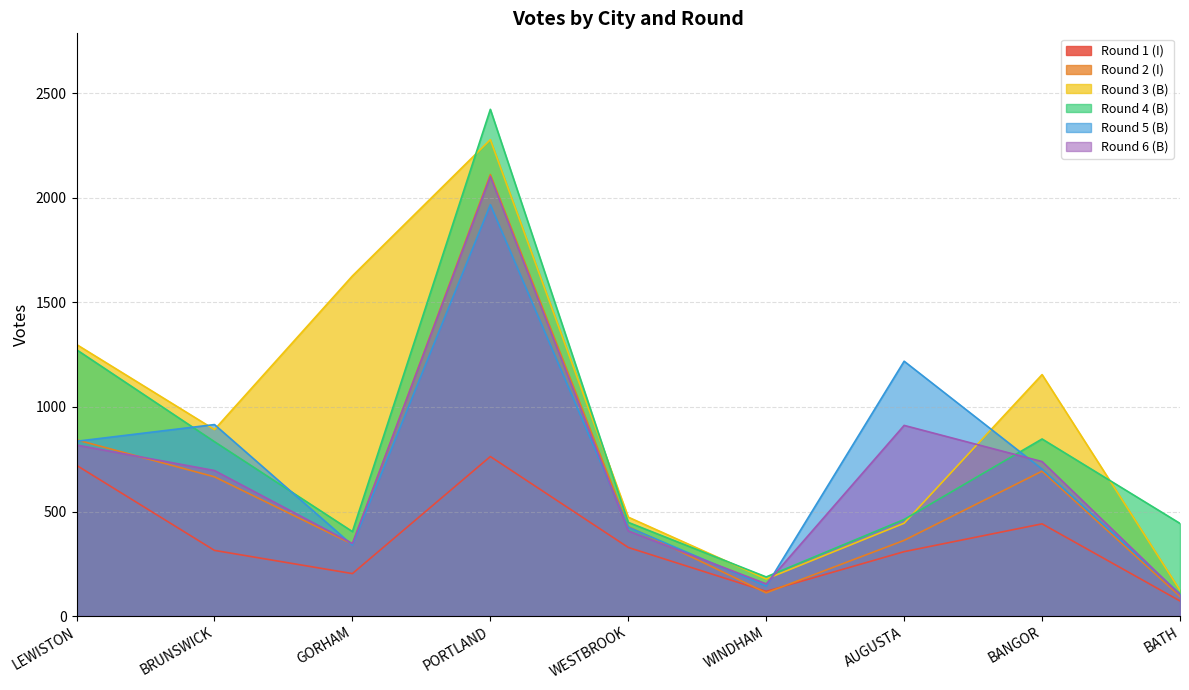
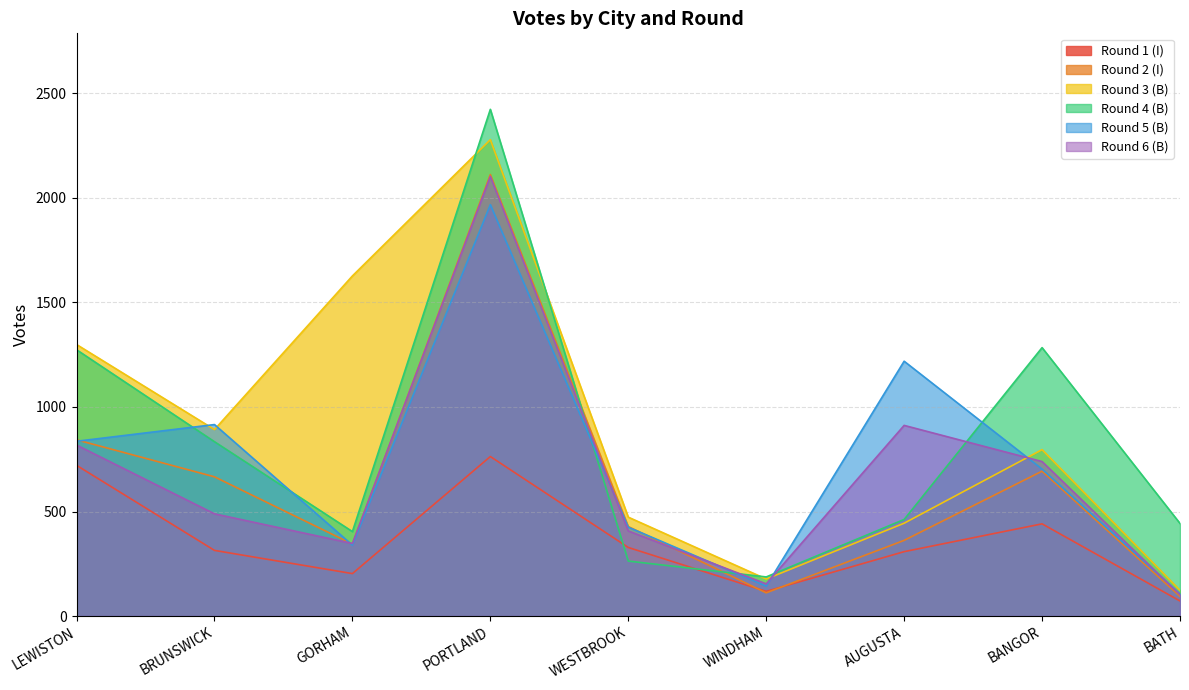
  {
    "Round 3 (B)": {
      "LEWISTON": 1300,
      "BRUNSWICK": 890,
      "GORHAM": 1630,
      "PORTLAND": 2280,
      "WESTBROOK": 470,
      "AUGUSTA": 440,
-     "BANGOR": 1160,
+     "BANGOR": 800,
      "BATH": 120
    },
    "Round 4 (B)": {
      "LEWISTON": 1270,
      "BRUNSWICK": 830,
      "GORHAM": 400,
      "PORTLAND": 2420,
-     "WESTBROOK": 450,
+     "WESTBROOK": 260,
      "AUGUSTA": 460,
-     "BANGOR": 850,
+     "BANGOR": 1280,
      "BATH": 440
    },
    "Round 5 (B)": {
      "BRUNSWICK": 920,
      "PORTLAND": 1970,
      "AUGUSTA": 1220
    },
    "Round 6 (B)": {
      "LEWISTON": 820,
-     "BRUNSWICK": 700,
+     "BRUNSWICK": 490,
      "WESTBROOK": 410,
      "AUGUSTA": 910,
      "BANGOR": 740
    }
  }
